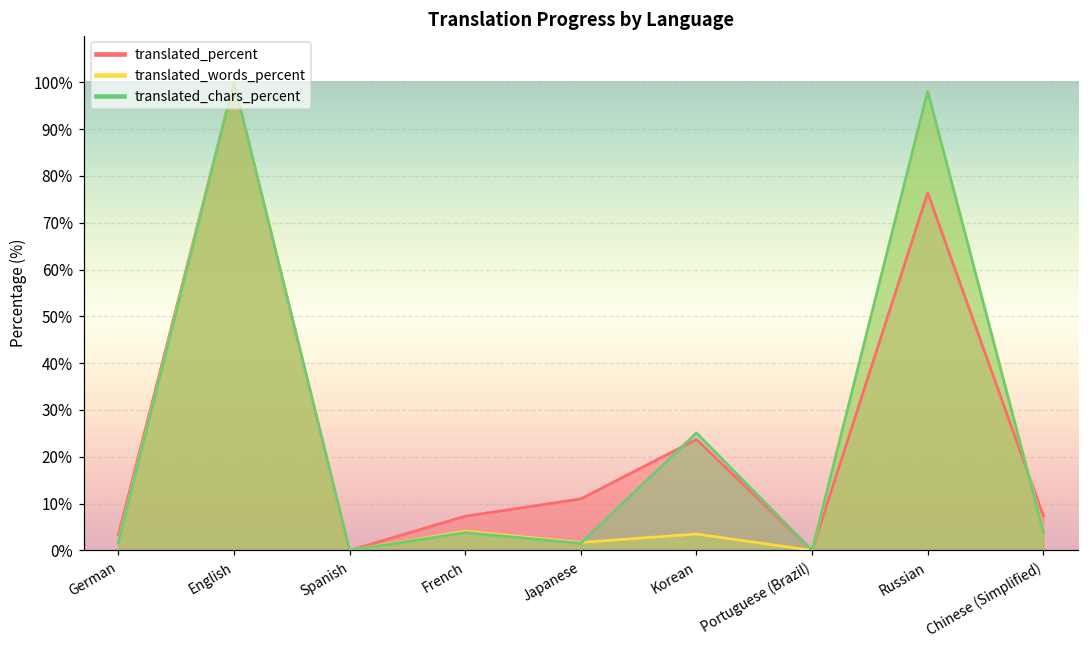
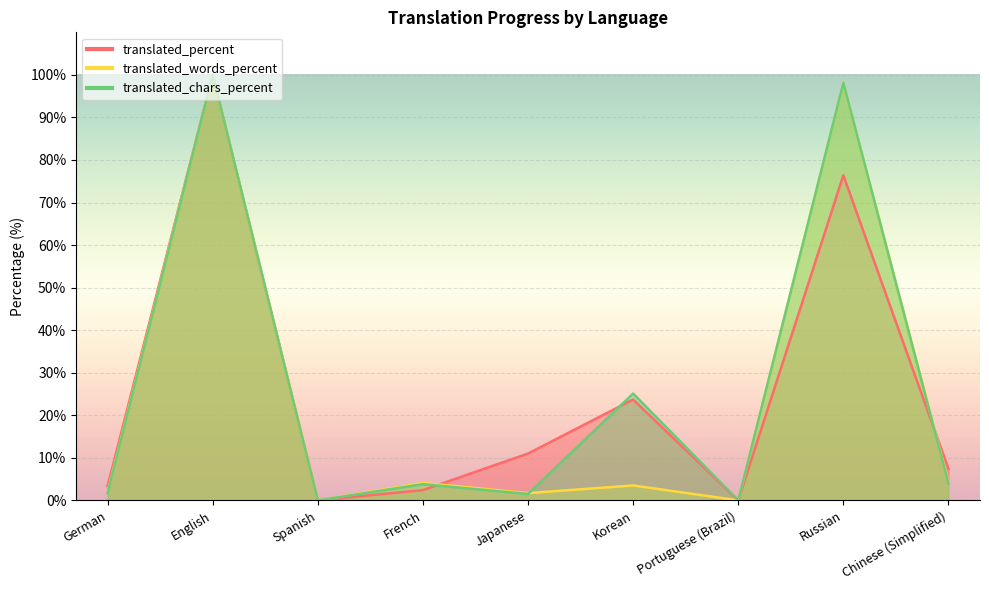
  {
    "translated_percent": {
      "German": "3%",
-     "French": "7%",
+     "French": "2%",
      "Japanese": "11%",
      "Korean": "24%",
      "Russian": "76%",
      "Chinese (Simplified)": "7%"
    },
    "translated_words_percent": {
      "Korean": "4%"
    },
    "translated_chars_percent": {
      "Korean": "25%"
    }
  }
